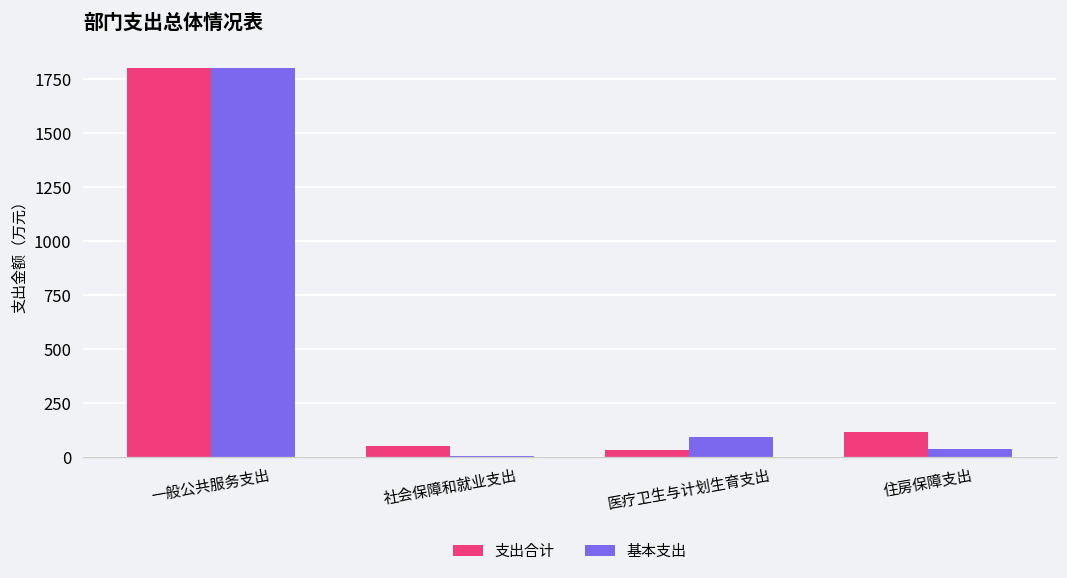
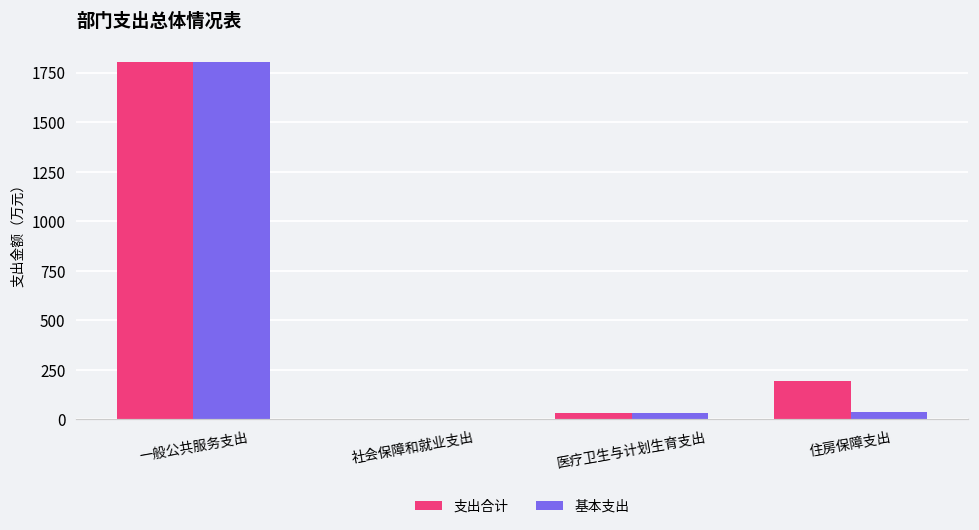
  {
    "支出合计": {
      "一般公共服务支出": 1800,
-     "社会保障和就业支出": 50,
+     "社会保障和就业支出": 0,
      "医疗卫生与计划生育支出": 30,
-     "住房保障支出": 120
+     "住房保障支出": 190
    },
    "基本支出": {
      "一般公共服务支出": 1800,
-     "医疗卫生与计划生育支出": 90,
+     "医疗卫生与计划生育支出": 30,
      "住房保障支出": 40
    }
  }
